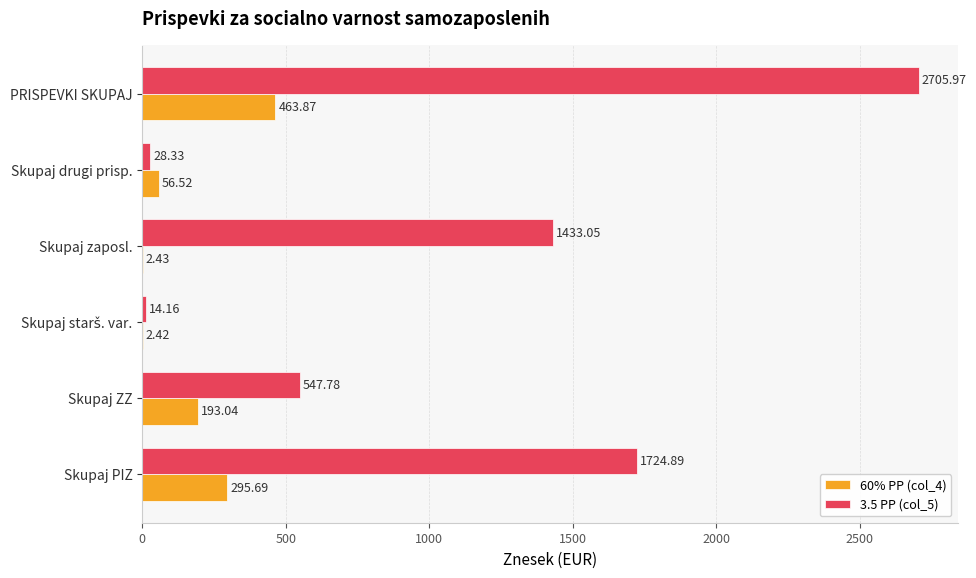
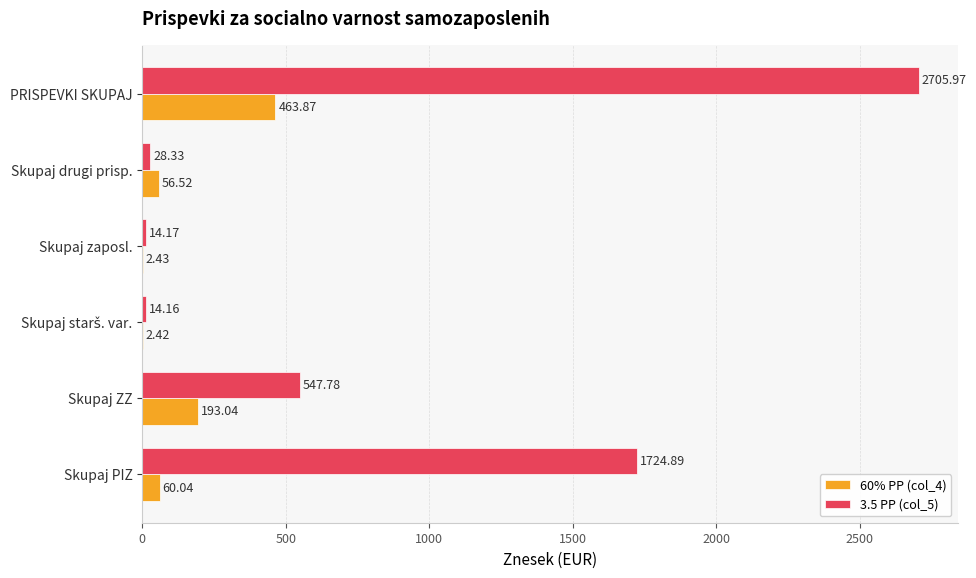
  {
    "60% PP (col_4)": {
      "PRISPEVKI SKUPAJ": 463.87,
      "Skupaj drugi prisp.": 56.52,
      "Skupaj zaposl.": 2.43,
      "Skupaj starš. var.": 2.42,
      "Skupaj ZZ": 193.04,
-     "Skupaj PIZ": 295.69
+     "Skupaj PIZ": 60.04
    },
    "3.5 PP (col_5)": {
      "PRISPEVKI SKUPAJ": 2705.97,
      "Skupaj drugi prisp.": 28.33,
-     "Skupaj zaposl.": 1433.05,
+     "Skupaj zaposl.": 14.17,
      "Skupaj starš. var.": 14.16,
      "Skupaj ZZ": 547.78,
      "Skupaj PIZ": 1724.89
    }
  }
